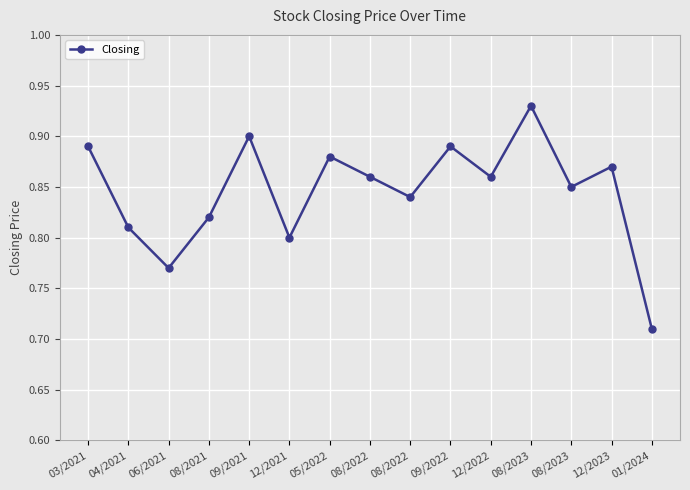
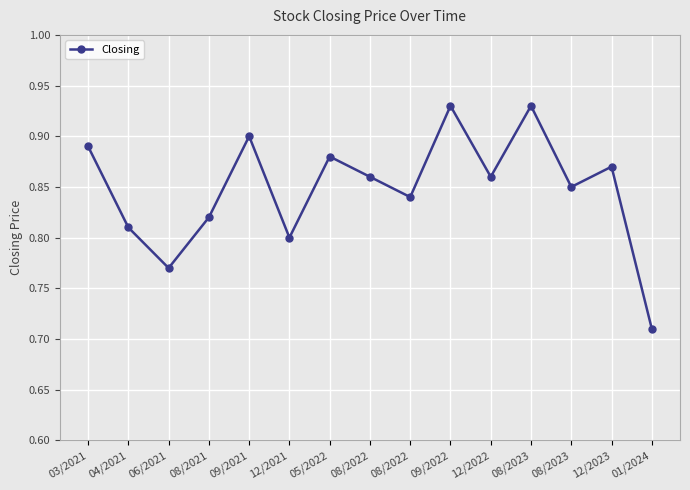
  {
    "03/2021": 0.89,
    "04/2021": 0.81,
    "06/2021": 0.77,
    "08/2021": 0.82,
    "09/2021": 0.90,
    "12/2021": 0.80,
    "05/2022": 0.88,
-   "09/2022": 0.89,
+   "09/2022": 0.93,
    "12/2022": 0.86,
    "12/2023": 0.87,
    "01/2024": 0.71
  }
